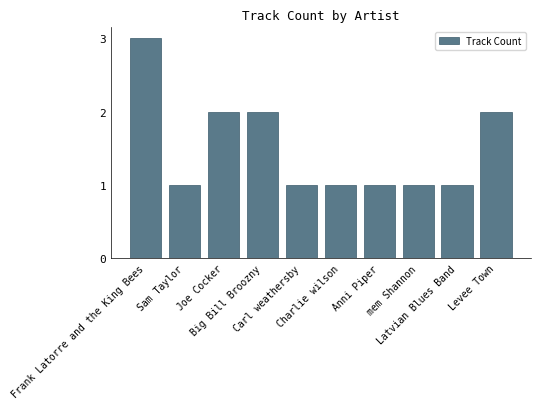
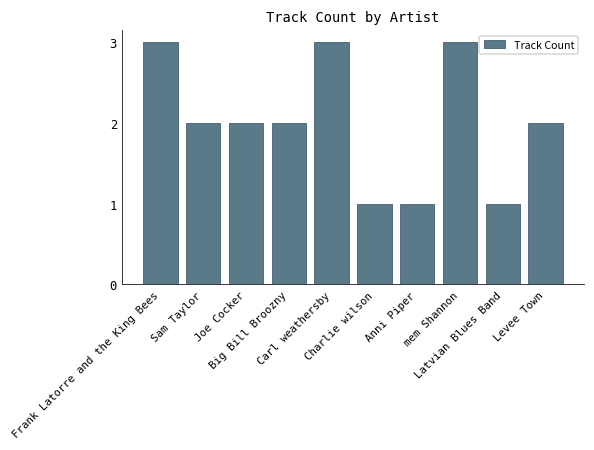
  {
    "Frank Latorre and the King Bees": 3,
-   "Sam Taylor": 1,
+   "Sam Taylor": 2,
    "Joe Cocker": 2,
    "Big Bill Broozny": 2,
-   "Carl weathersby": 1,
+   "Carl weathersby": 3,
    "Charlie wilson": 1,
    "Anni Piper": 1,
-   "mem Shannon": 1,
+   "mem Shannon": 3,
    "Latvian Blues Band": 1,
    "Levee Town": 2
  }
